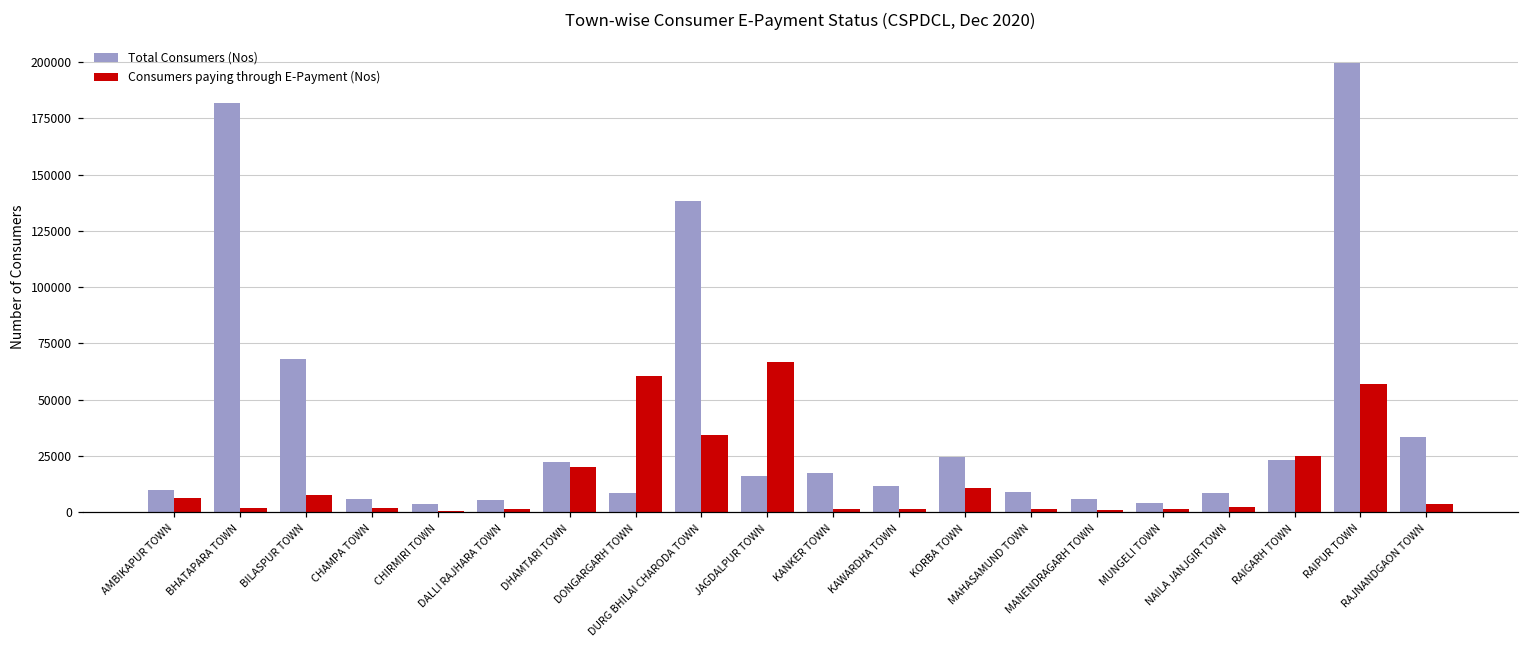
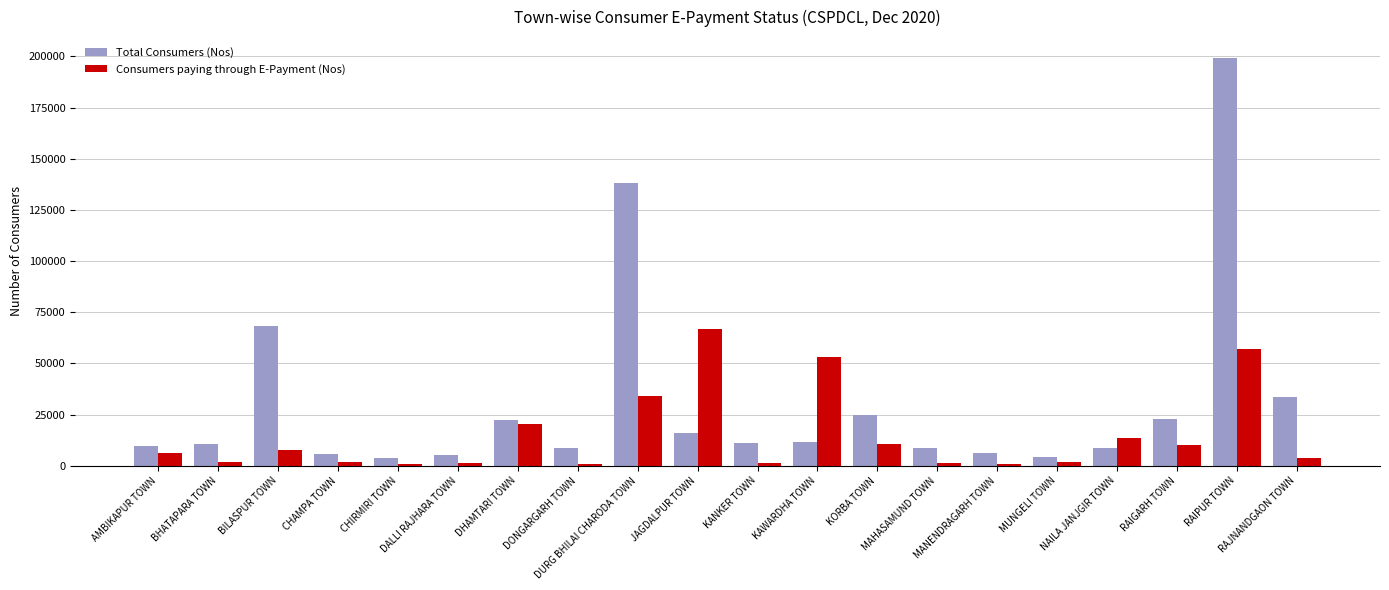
  {
    "Total Consumers (Nos)": {
      "AMBIKAPUR TOWN": 10000,
-     "BHATAPARA TOWN": 182000,
+     "BHATAPARA TOWN": 11000,
      "BILASPUR TOWN": 68000,
      "CHAMPA TOWN": 6000,
      "CHIRMIRI TOWN": 4000,
      "DALLI RAJHARA TOWN": 5000,
      "DHAMTARI TOWN": 22000,
      "DONGARGARH TOWN": 9000,
      "DURG BHILAI CHARODA TOWN": 138000,
      "JAGDALPUR TOWN": 16000,
-     "KANKER TOWN": 18000,
+     "KANKER TOWN": 11000,
      "KAWARDHA TOWN": 12000,
      "KORBA TOWN": 25000,
      "MAHASAMUND TOWN": 9000,
      "MANENDRAGARH TOWN": 6000,
      "MUNGELI TOWN": 4000,
      "NAILA JANJGIR TOWN": 8000,
      "RAIGARH TOWN": 23000,
      "RAIPUR TOWN": 199000,
      "RAJNANDGAON TOWN": 33000
    },
    "Consumers paying through E-Payment (Nos)": {
      "AMBIKAPUR TOWN": 6000,
      "BHATAPARA TOWN": 2000,
      "BILASPUR TOWN": 7000,
      "CHAMPA TOWN": 2000,
      "DALLI RAJHARA TOWN": 1000,
      "DHAMTARI TOWN": 20000,
-     "DONGARGARH TOWN": 60000,
+     "DONGARGARH TOWN": 1000,
      "DURG BHILAI CHARODA TOWN": 34000,
      "JAGDALPUR TOWN": 67000,
      "KANKER TOWN": 1000,
-     "KAWARDHA TOWN": 1000,
+     "KAWARDHA TOWN": 53000,
      "KORBA TOWN": 11000,
      "MAHASAMUND TOWN": 1000,
      "MUNGELI TOWN": 2000,
-     "NAILA JANJGIR TOWN": 3000,
-     "RAIGARH TOWN": 25000,
+     "NAILA JANJGIR TOWN": 13000,
+     "RAIGARH TOWN": 10000,
      "RAIPUR TOWN": 57000,
      "RAJNANDGAON TOWN": 4000
    }
  }
